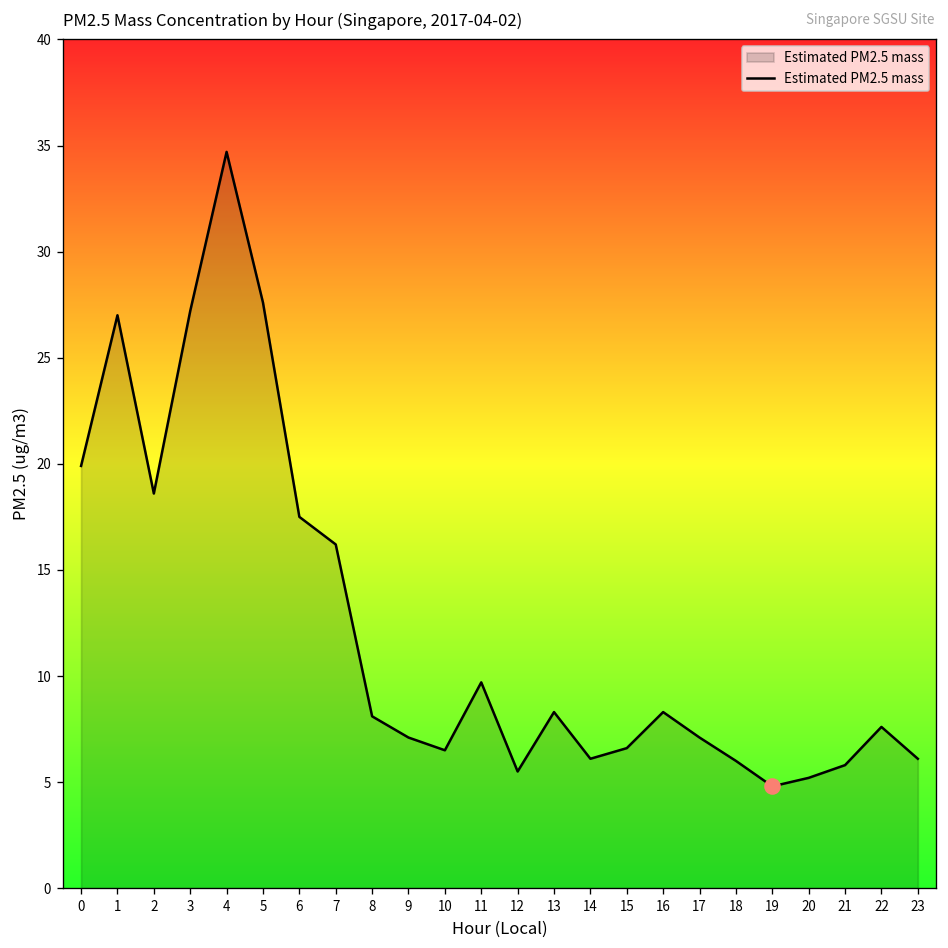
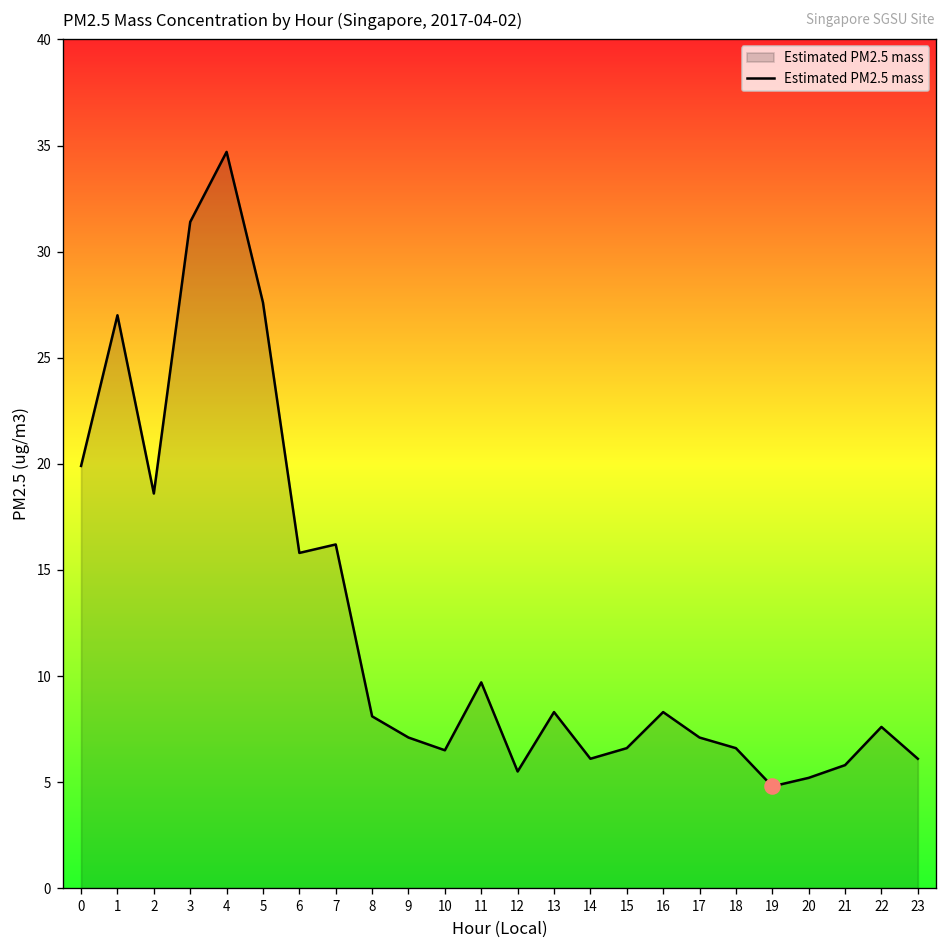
  {
    "Estimated PM2.5 mass": {
      "0": 19.9,
      "1": 27.0,
      "2": 18.6,
-     "3": 27.2,
+     "3": 31.4,
      "4": 34.7,
      "5": 27.6,
-     "6": 17.5,
+     "6": 15.8,
      "7": 16.2,
      "8": 8.1,
      "9": 7.1,
      "10": 6.5,
      "11": 9.7,
      "12": 5.5,
      "13": 8.3,
      "14": 6.1,
      "15": 6.6,
      "16": 8.3,
      "17": 7.1,
-     "18": 6.0,
+     "18": 6.6,
      "20": 5.2,
      "21": 5.8,
      "22": 7.6,
      "23": 6.1
    }
  }
